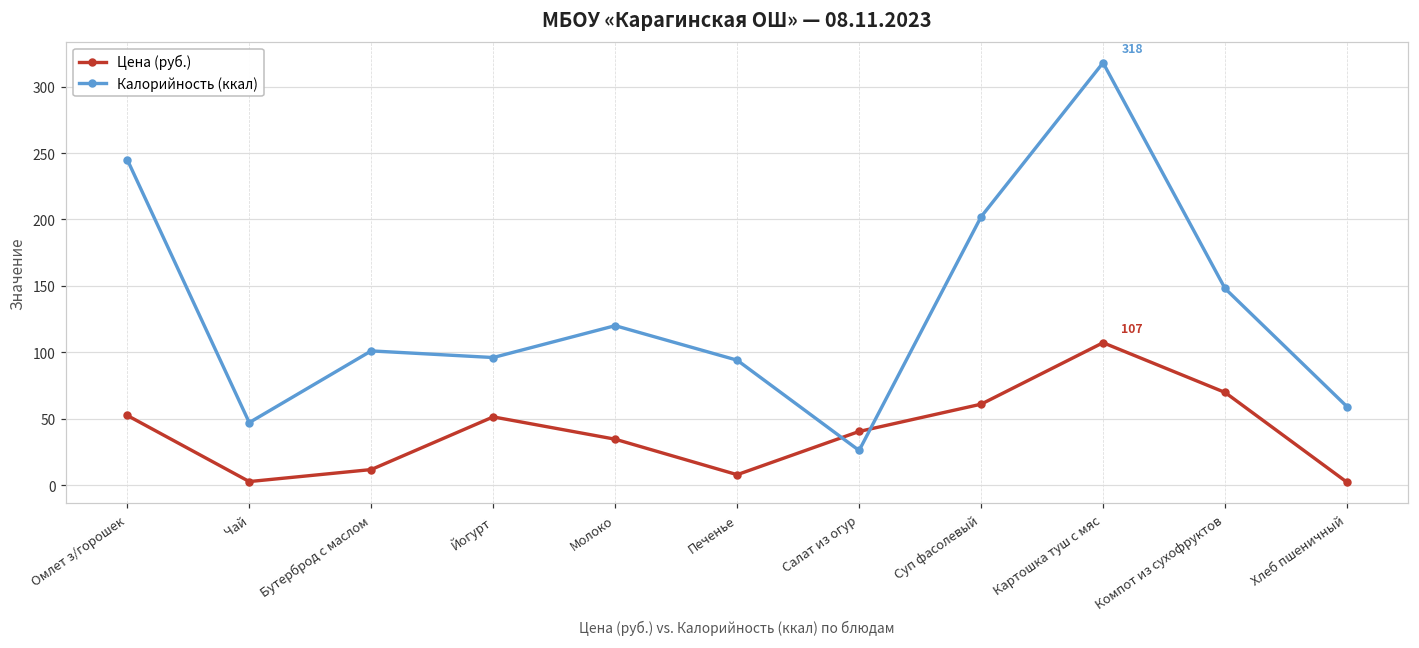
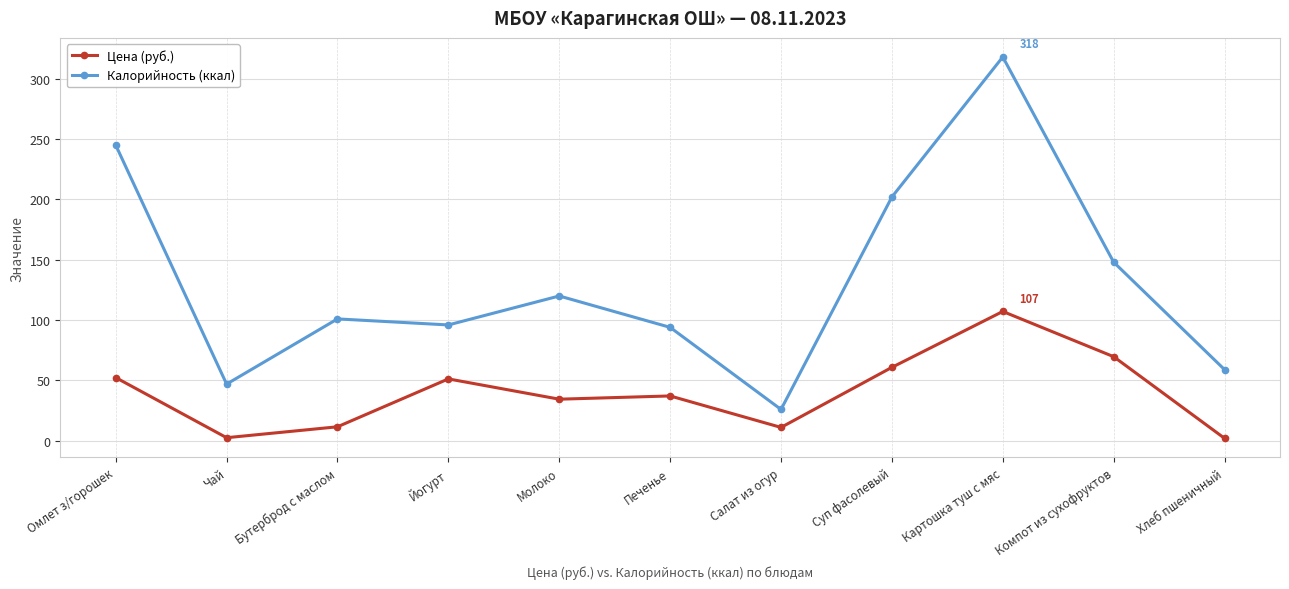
  {
    "Цена (руб.)": {
      "Омлет з/горошек": 52,
      "Чай": 3,
      "Бутерброд с маслом": 12,
      "Йогурт": 51,
      "Молоко": 34,
-     "Печенье": 8,
-     "Салат из огур": 40,
+     "Печенье": 37,
+     "Салат из огур": 11,
      "Суп фасолевый": 61,
      "Компот из сухофруктов": 70,
      "Хлеб пшеничный": 2
    },
    "Калорийность (ккал)": {
      "Картошка туш с мяс": 318
    }
  }
